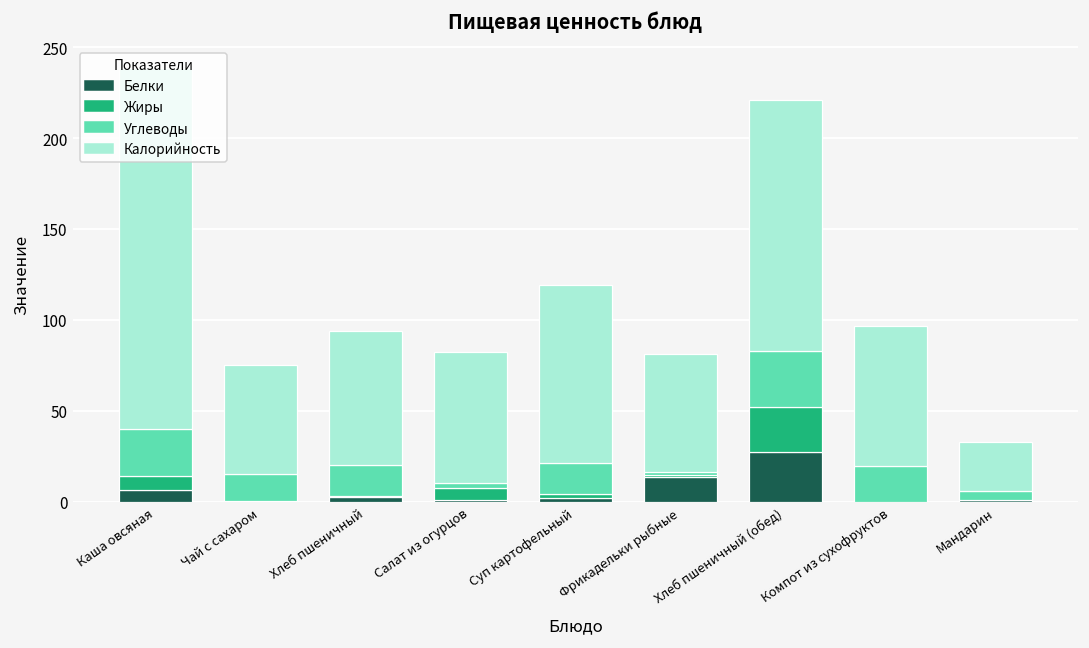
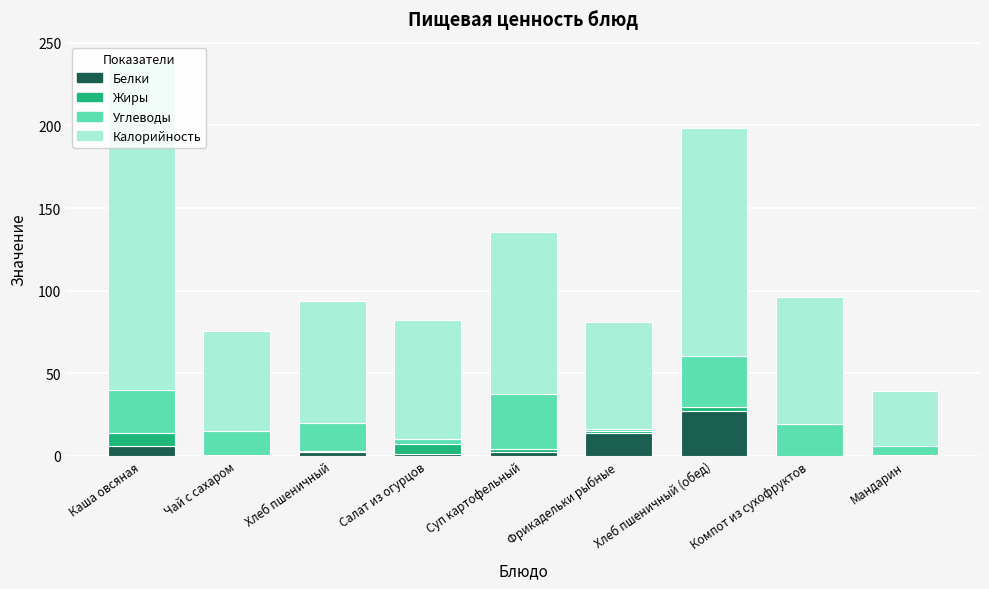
  {
    "Белки": {
      "Каша овсяная": 6,
      "Хлеб пшеничный": 3,
      "Суп картофельный": 2,
      "Фрикадельки рыбные": 14,
      "Хлеб пшеничный (обед)": 27,
      "Компот из сухофруктов": 0
    },
    "Жиры": {
      "Каша овсяная": 8,
      "Салат из огурцов": 6,
      "Суп картофельный": 2,
-     "Хлеб пшеничный (обед)": 25,
+     "Хлеб пшеничный (обед)": 3,
      "Компот из сухофруктов": 0
    },
    "Углеводы": {
      "Каша овсяная": 26,
      "Чай с сахаром": 15,
      "Хлеб пшеничный": 17,
      "Салат из огурцов": 3,
-     "Суп картофельный": 17,
+     "Суп картофельный": 33,
      "Хлеб пшеничный (обед)": 31,
      "Компот из сухофруктов": 19,
      "Мандарин": 5
    },
    "Калорийность": {
      "Чай с сахаром": 60,
      "Хлеб пшеничный": 74,
      "Салат из огурцов": 72,
      "Суп картофельный": 98,
      "Фрикадельки рыбные": 65,
      "Хлеб пшеничный (обед)": 138,
      "Компот из сухофруктов": 77,
-     "Мандарин": 27
+     "Мандарин": 33
    }
  }
